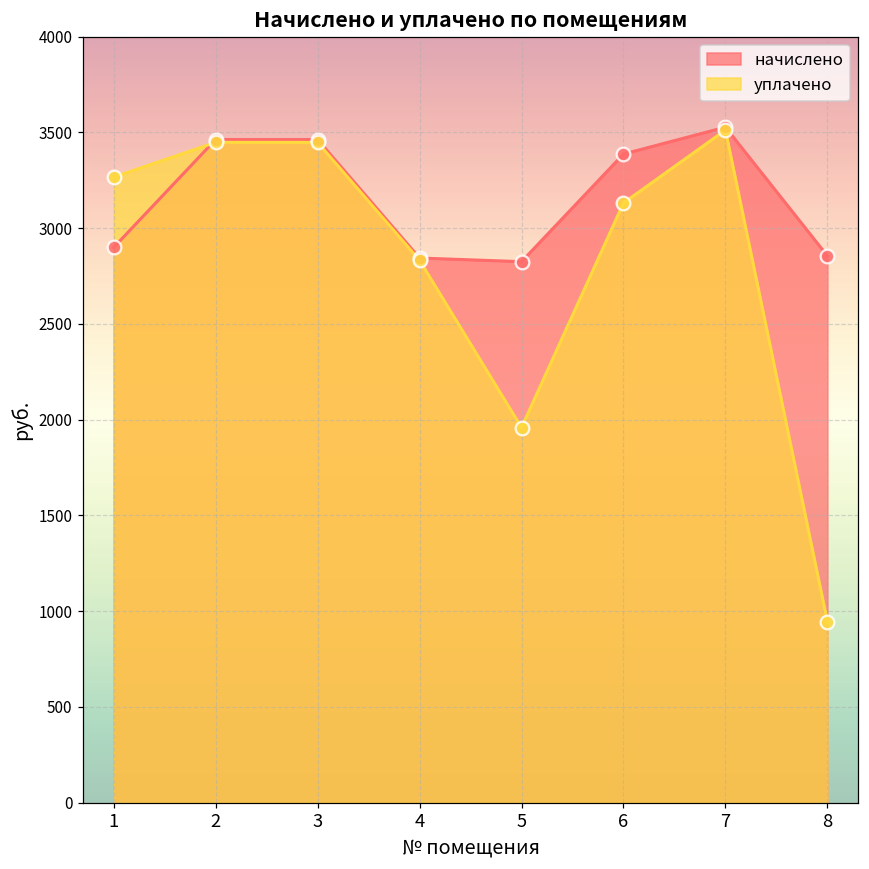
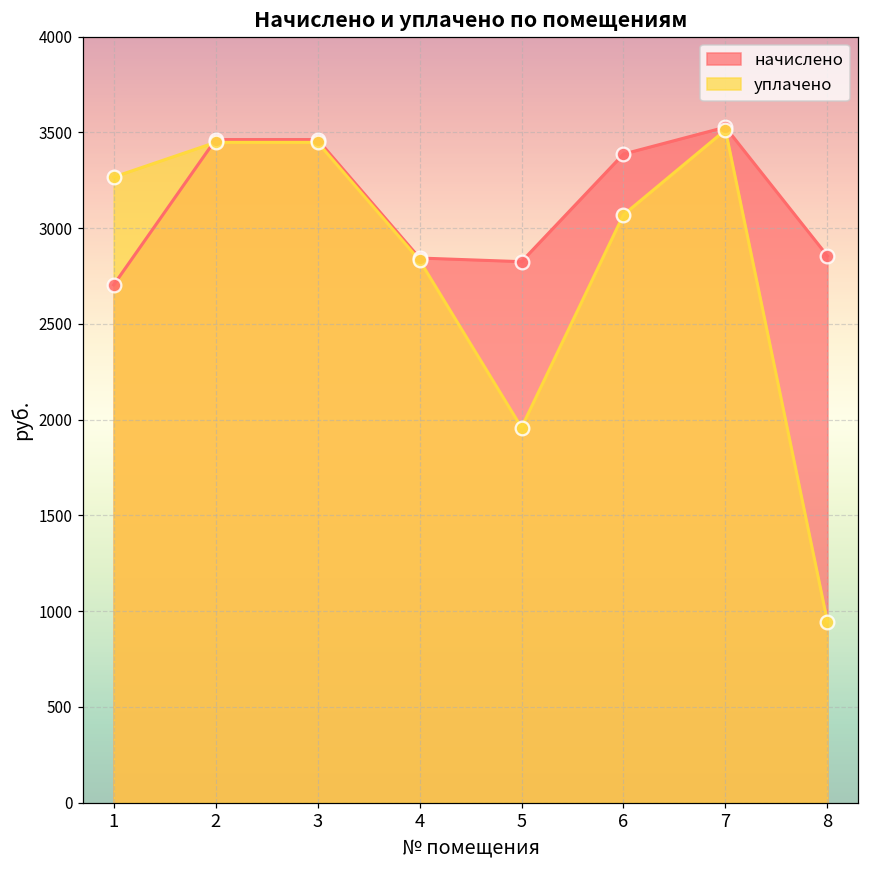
  {
    "начислено": {
-     "1": 2900,
+     "1": 2700,
      "5": 2830,
      "6": 3390,
      "7": 3530,
      "8": 2860
    },
    "уплачено": {
      "1": 3270,
      "5": 1960,
-     "6": 3130,
+     "6": 3070,
      "7": 3510,
      "8": 950
    }
  }
